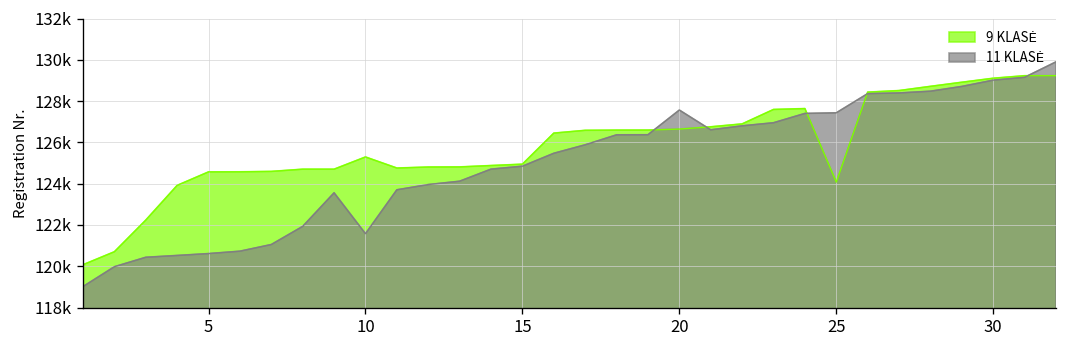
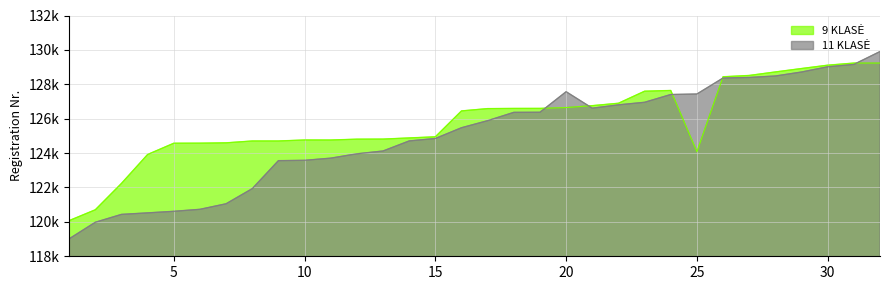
  {
    "9 KLASĖ": {
      "5": 124600,
-     "10": 125300,
+     "10": 124800,
      "20": 126600,
      "25": 124100
    },
    "11 KLASĖ": {
      "5": 120600,
-     "10": 121600,
+     "10": 123600,
      "20": 127600,
      "25": 127400
    }
  }
